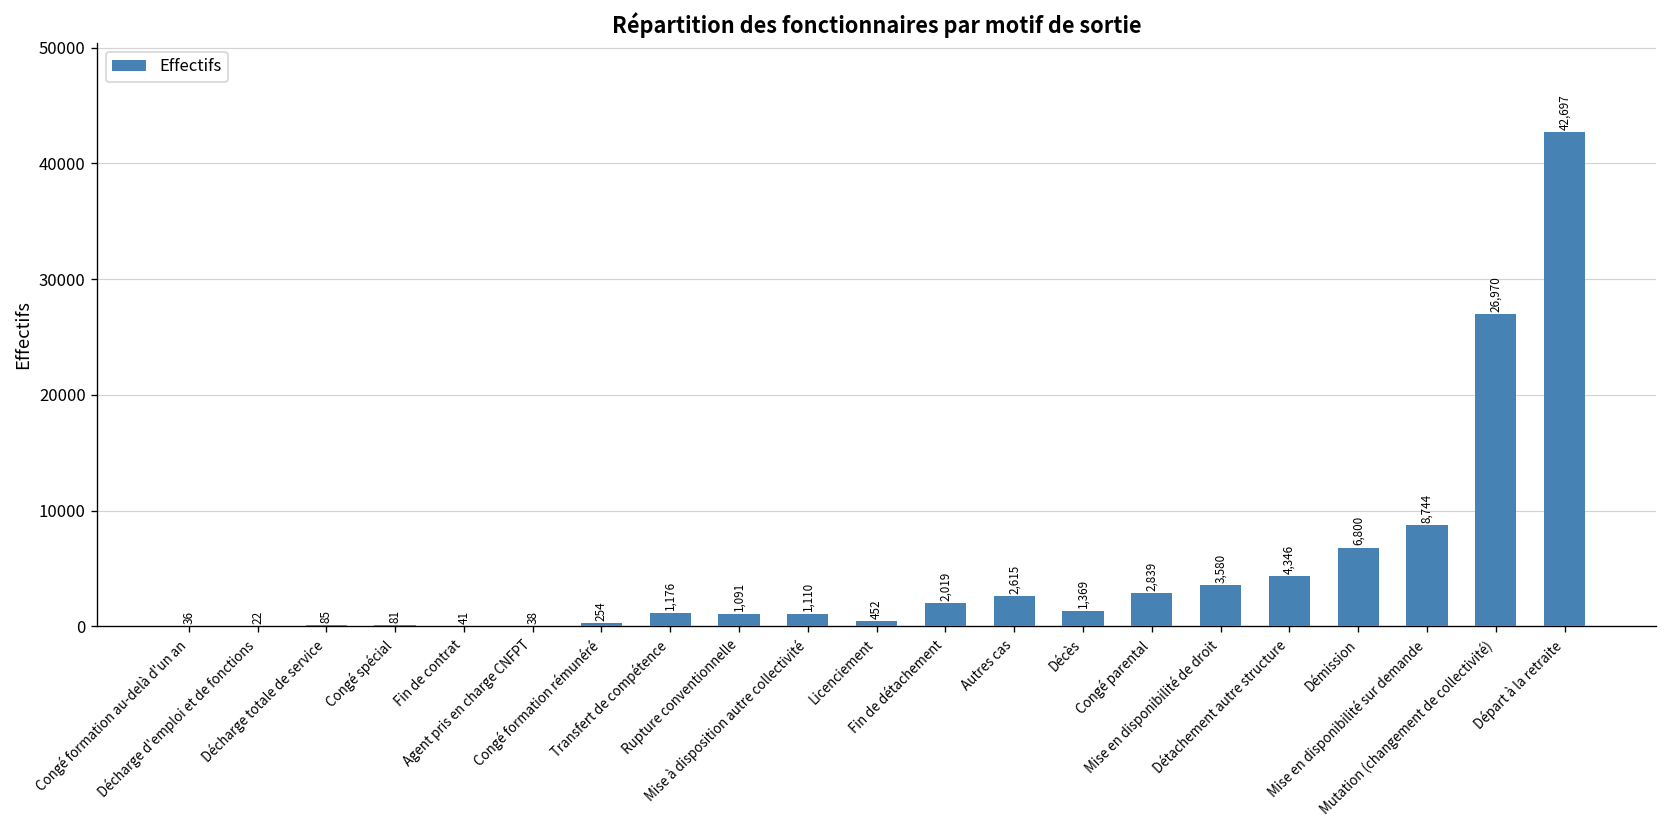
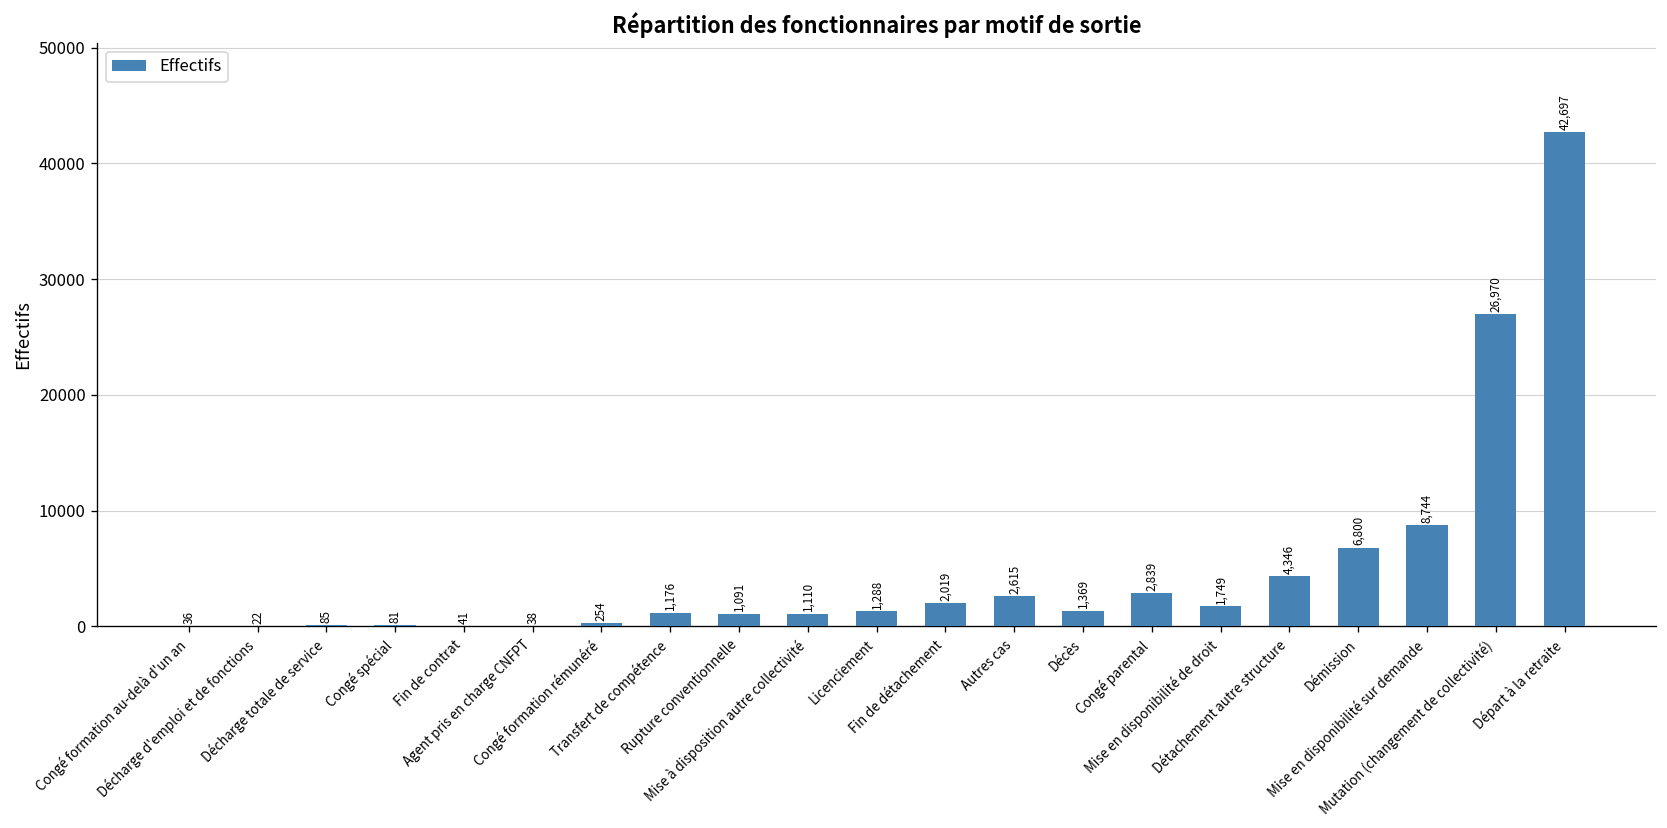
  {
    "Congé formation au-delà d'un an": "36",
    "Décharge d'emploi et de fonctions": "22",
    "Décharge totale de service": "85",
    "Congé spécial": "81",
    "Fin de contrat": "41",
    "Agent pris en charge CNFPT": "38",
    "Congé formation rémunéré": "254",
    "Transfert de compétence": "1,176",
    "Rupture conventionnelle": "1,091",
    "Mise à disposition autre collectivité": "1,110",
-   "Licenciement": "452",
+   "Licenciement": "1,288",
    "Fin de détachement": "2,019",
    "Autres cas": "2,615",
    "Décès": "1,369",
    "Congé parental": "2,839",
-   "Mise en disponibilité de droit": "3,580",
+   "Mise en disponibilité de droit": "1,749",
    "Détachement autre structure": "4,346",
    "Démission": "6,800",
    "Mise en disponibilité sur demande": "8,744",
    "Mutation (changement de collectivité)": "26,970",
    "Départ à la retraite": "42,697"
  }
